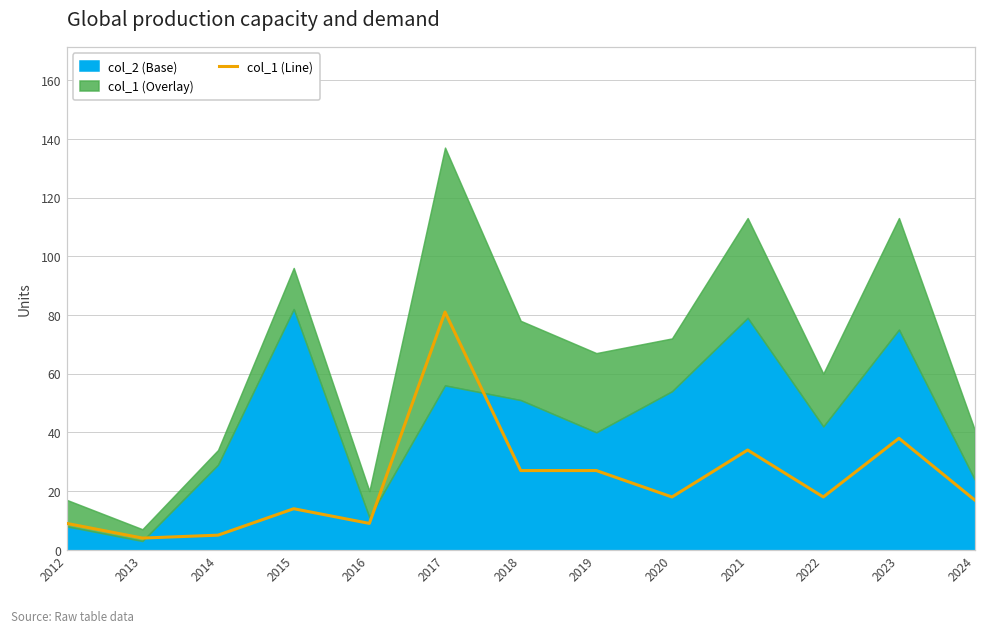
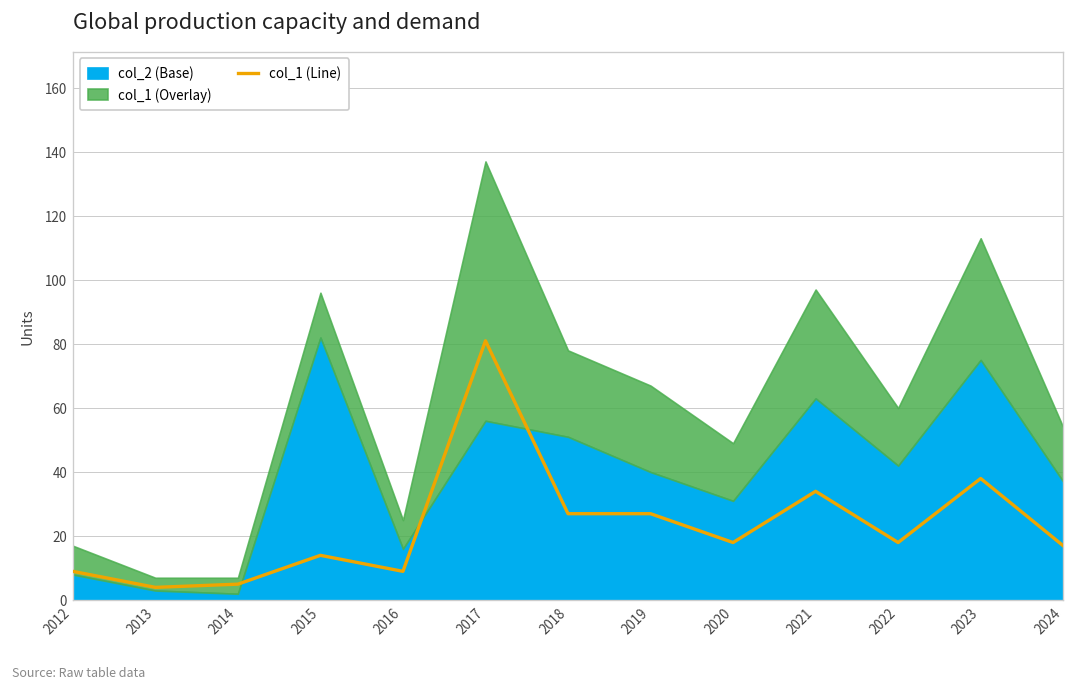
  {
    "col_1 (Line)": {
      "2012": 9,
      "2013": 4,
      "2014": 5,
      "2015": 14,
      "2016": 9,
      "2017": 81,
      "2018": 27,
      "2019": 27,
      "2020": 18,
      "2021": 34,
      "2022": 18,
      "2023": 38,
      "2024": 17
    },
    "col_2 (Base)": {
      "2012": 8,
      "2013": 3,
-     "2014": 29,
+     "2014": 2,
      "2015": 82,
-     "2016": 11,
+     "2016": 16,
      "2017": 56,
      "2018": 51,
      "2019": 40,
-     "2020": 54,
-     "2021": 79,
+     "2020": 31,
+     "2021": 63,
      "2022": 42,
      "2023": 75,
-     "2024": 24
+     "2024": 37
    },
    "col_1 (Overlay)": {
      "2012": 9,
      "2013": 4,
      "2014": 5,
      "2015": 14,
      "2016": 9,
      "2017": 81,
      "2018": 27,
      "2019": 27,
      "2020": 18,
      "2021": 34,
      "2022": 18,
      "2023": 38,
      "2024": 17
    }
  }
